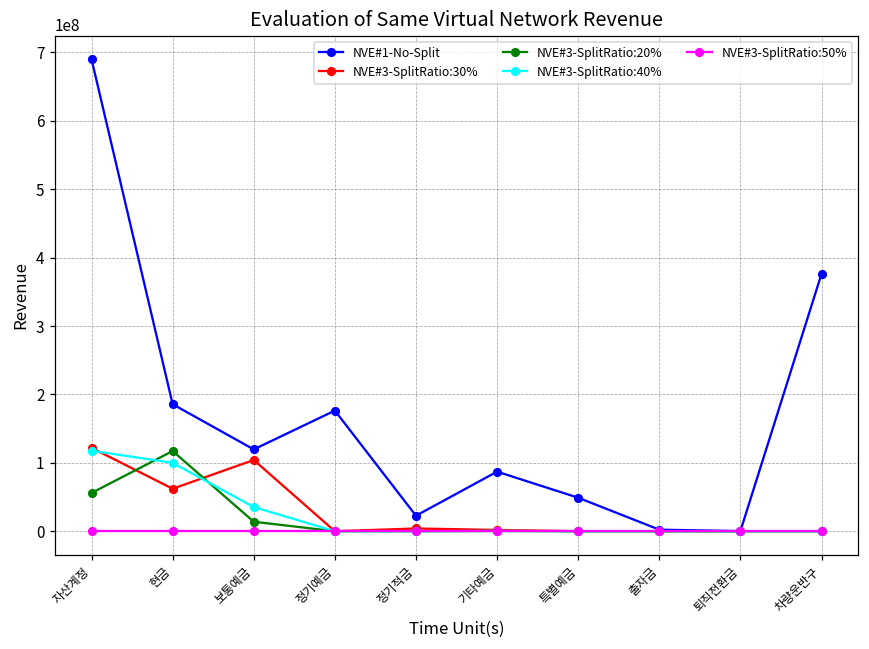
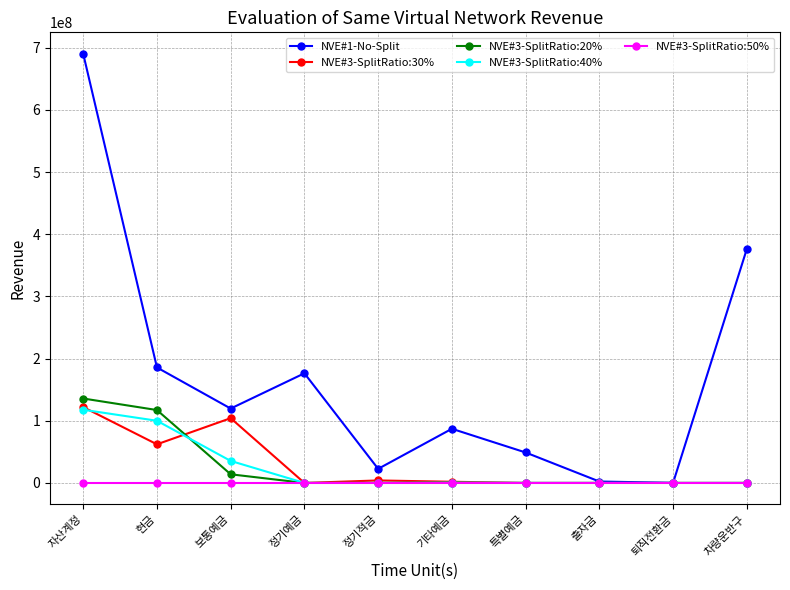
  {
    "NVE#1-No-Split": {
      "자산계정": 690000000,
      "현금": 190000000,
      "보통예금": 120000000,
      "정기예금": 180000000,
      "정기적금": 20000000,
      "기타예금": 90000000,
      "특별예금": 50000000,
      "차량운반구": 380000000
    },
    "NVE#3-SplitRatio:30%": {
      "자산계정": 120000000,
      "현금": 60000000,
      "보통예금": 100000000
    },
    "NVE#3-SplitRatio:20%": {
-     "자산계정": 60000000,
+     "자산계정": 140000000,
      "현금": 120000000,
      "보통예금": 10000000
    },
    "NVE#3-SplitRatio:40%": {
      "자산계정": 120000000,
      "현금": 100000000,
      "보통예금": 40000000
    },
    "NVE#3-SplitRatio:50%": {
      "자산계정": 0,
      "현금": 0,
      "보통예금": 0
    }
  }
